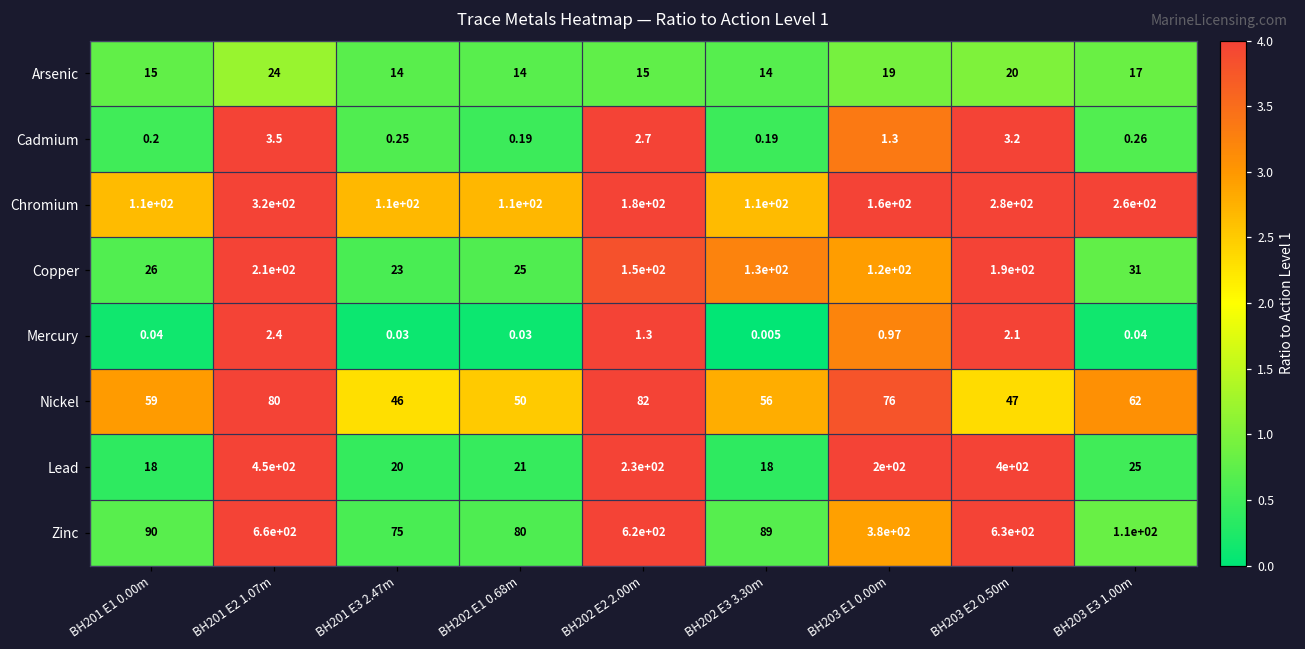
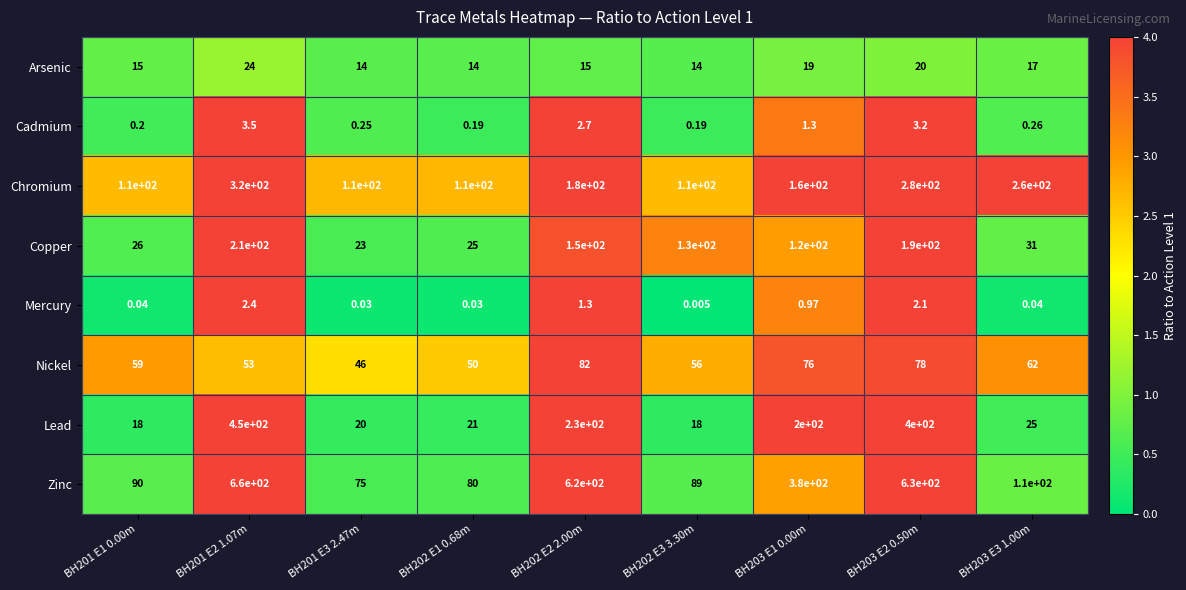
  {
    "Arsenic": {
      "BH201 E1 0.00m": "15",
      "BH201 E2 1.07m": "24",
      "BH201 E3 2.47m": "14",
      "BH202 E1 0.68m": "14",
      "BH202 E2 2.00m": "15",
      "BH202 E3 3.30m": "14",
      "BH203 E1 0.00m": "19",
      "BH203 E2 0.50m": "20",
      "BH203 E3 1.00m": "17"
    },
    "Cadmium": {
      "BH201 E1 0.00m": "0.2",
      "BH201 E2 1.07m": "3.5",
      "BH201 E3 2.47m": "0.25",
      "BH202 E1 0.68m": "0.19",
      "BH202 E2 2.00m": "2.7",
      "BH202 E3 3.30m": "0.19",
      "BH203 E1 0.00m": "1.3",
      "BH203 E2 0.50m": "3.2",
      "BH203 E3 1.00m": "0.26"
    },
    "Chromium": {
      "BH201 E1 0.00m": "1.1e+02",
      "BH201 E2 1.07m": "3.2e+02",
      "BH201 E3 2.47m": "1.1e+02",
      "BH202 E1 0.68m": "1.1e+02",
      "BH202 E2 2.00m": "1.8e+02",
      "BH202 E3 3.30m": "1.1e+02",
      "BH203 E1 0.00m": "1.6e+02",
      "BH203 E2 0.50m": "2.8e+02",
      "BH203 E3 1.00m": "2.6e+02"
    },
    "Copper": {
      "BH201 E1 0.00m": "26",
      "BH201 E2 1.07m": "2.1e+02",
      "BH201 E3 2.47m": "23",
      "BH202 E1 0.68m": "25",
      "BH202 E2 2.00m": "1.5e+02",
      "BH202 E3 3.30m": "1.3e+02",
      "BH203 E1 0.00m": "1.2e+02",
      "BH203 E2 0.50m": "1.9e+02",
      "BH203 E3 1.00m": "31"
    },
    "Mercury": {
      "BH201 E1 0.00m": "0.04",
      "BH201 E2 1.07m": "2.4",
      "BH201 E3 2.47m": "0.03",
      "BH202 E1 0.68m": "0.03",
      "BH202 E2 2.00m": "1.3",
      "BH202 E3 3.30m": "0.005",
      "BH203 E1 0.00m": "0.97",
      "BH203 E2 0.50m": "2.1",
      "BH203 E3 1.00m": "0.04"
    },
    "Nickel": {
      "BH201 E1 0.00m": "59",
-     "BH201 E2 1.07m": "80",
+     "BH201 E2 1.07m": "53",
      "BH201 E3 2.47m": "46",
      "BH202 E1 0.68m": "50",
      "BH202 E2 2.00m": "82",
      "BH202 E3 3.30m": "56",
      "BH203 E1 0.00m": "76",
-     "BH203 E2 0.50m": "47",
+     "BH203 E2 0.50m": "78",
      "BH203 E3 1.00m": "62"
    },
    "Lead": {
      "BH201 E1 0.00m": "18",
      "BH201 E2 1.07m": "4.5e+02",
      "BH201 E3 2.47m": "20",
      "BH202 E1 0.68m": "21",
      "BH202 E2 2.00m": "2.3e+02",
      "BH202 E3 3.30m": "18",
      "BH203 E1 0.00m": "2e+02",
      "BH203 E2 0.50m": "4e+02",
      "BH203 E3 1.00m": "25"
    },
    "Zinc": {
      "BH201 E1 0.00m": "90",
      "BH201 E2 1.07m": "6.6e+02",
      "BH201 E3 2.47m": "75",
      "BH202 E1 0.68m": "80",
      "BH202 E2 2.00m": "6.2e+02",
      "BH202 E3 3.30m": "89",
      "BH203 E1 0.00m": "3.8e+02",
      "BH203 E2 0.50m": "6.3e+02",
      "BH203 E3 1.00m": "1.1e+02"
    }
  }
